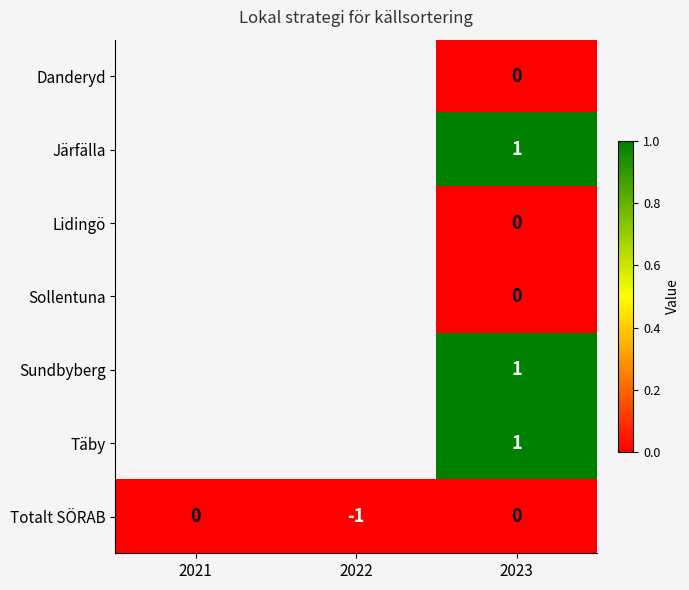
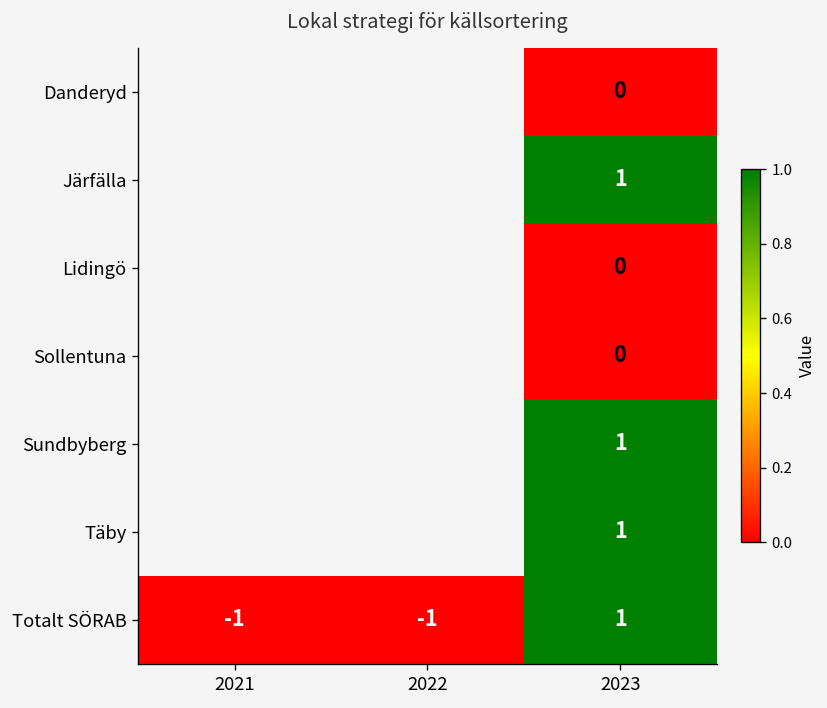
  {
    "Danderyd": {
      "2023": 0
    },
    "Järfälla": {
      "2023": 1
    },
    "Lidingö": {
      "2023": 0
    },
    "Sollentuna": {
      "2023": 0
    },
    "Sundbyberg": {
      "2023": 1
    },
    "Täby": {
      "2023": 1
    },
    "Totalt SÖRAB": {
-     "2021": 0,
+     "2021": -1,
      "2022": -1,
-     "2023": 0
+     "2023": 1
    }
  }
